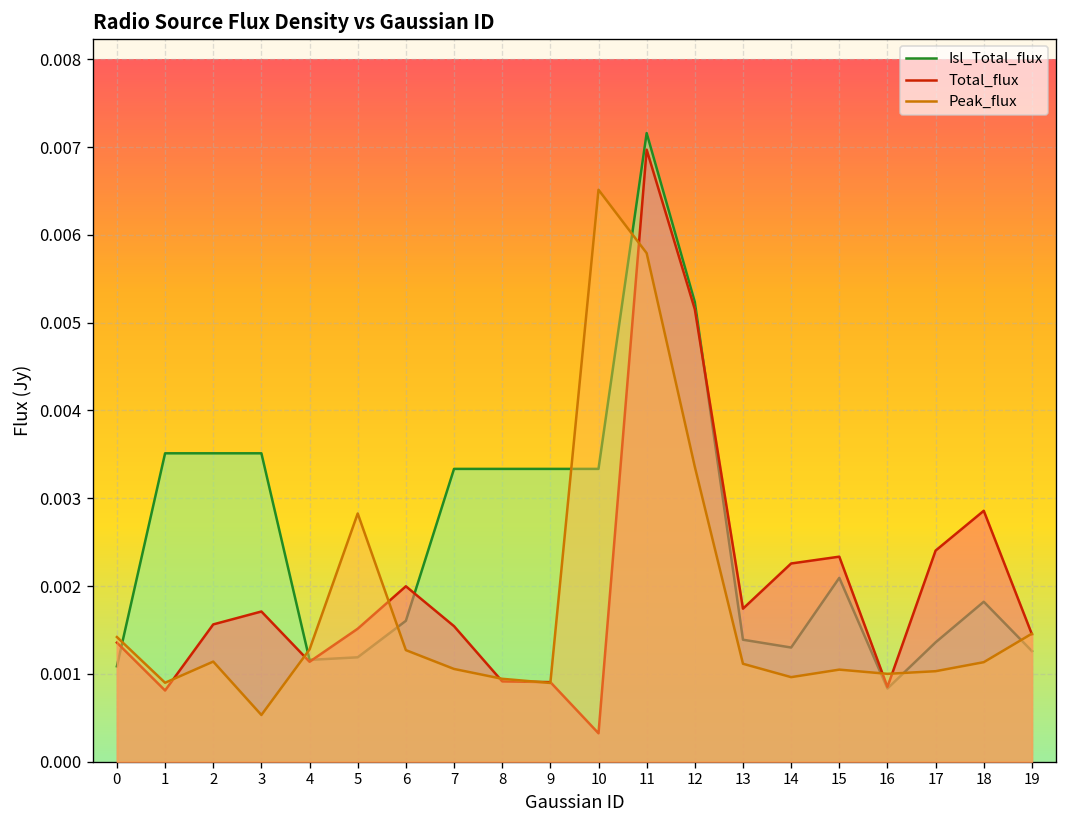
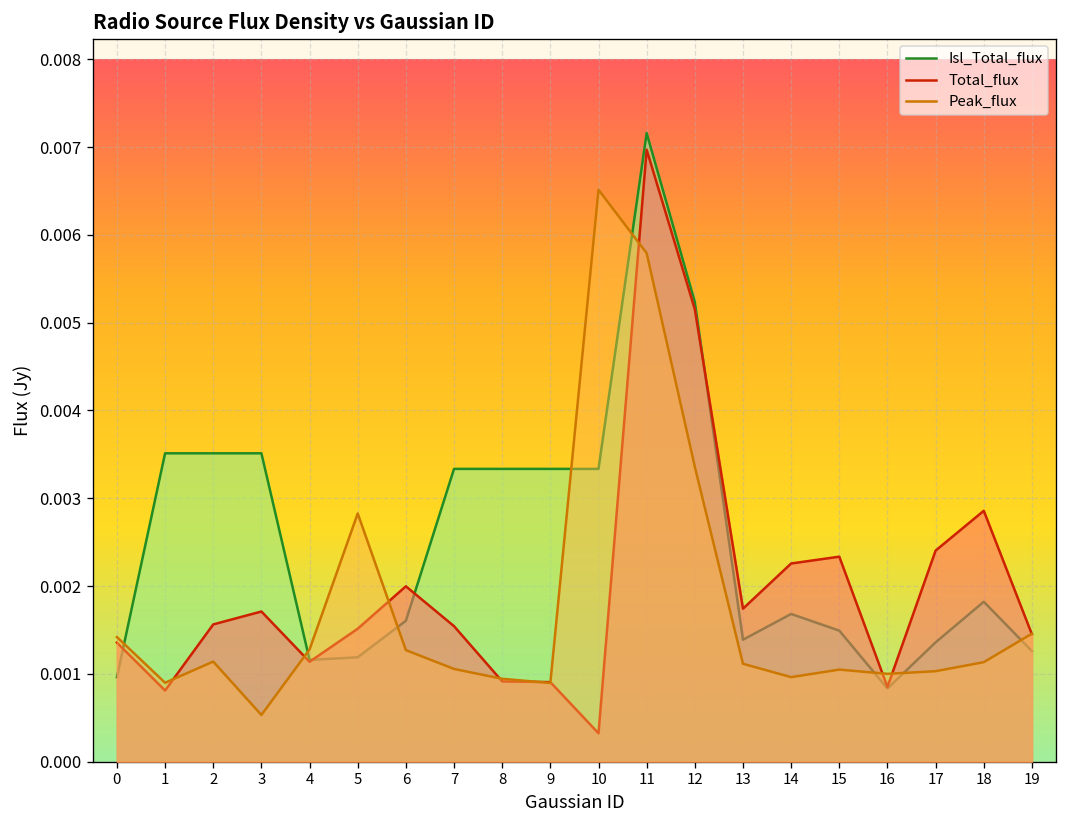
  {
    "Isl_Total_flux": {
-     "0": 0.0011,
+     "0": 0.0010,
      "1": 0.0035,
      "2": 0.0035,
      "3": 0.0035,
      "5": 0.0012,
      "6": 0.0016,
      "7": 0.0033,
      "8": 0.0033,
      "9": 0.0033,
      "10": 0.0033,
      "11": 0.0072,
      "12": 0.0052,
      "13": 0.0014,
-     "14": 0.0013,
-     "15": 0.0021,
+     "14": 0.0017,
+     "15": 0.0015,
      "17": 0.0014,
      "18": 0.0018,
      "19": 0.0013
    },
    "Total_flux": {
      "0": 0.0014,
      "1": 0.0008,
      "2": 0.0016,
      "3": 0.0017,
      "5": 0.0015,
      "6": 0.0020,
      "7": 0.0015,
      "10": 0.0003,
      "11": 0.0070,
      "12": 0.0052,
      "13": 0.0017,
      "14": 0.0023,
      "15": 0.0023,
      "17": 0.0024,
      "18": 0.0029
    },
    "Peak_flux": {
      "0": 0.0014,
      "1": 0.0009,
      "2": 0.0011,
      "3": 0.0005,
      "4": 0.0013,
      "5": 0.0028,
      "6": 0.0013,
      "7": 0.0011,
      "10": 0.0065,
      "11": 0.0058,
      "12": 0.0034,
      "13": 0.0011,
      "14": 0.0010,
      "15": 0.0010,
      "16": 0.0010,
      "17": 0.0010,
      "18": 0.0011
    }
  }
